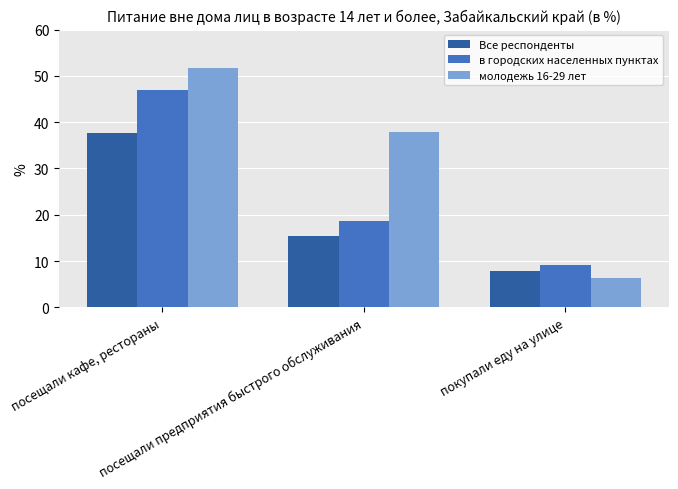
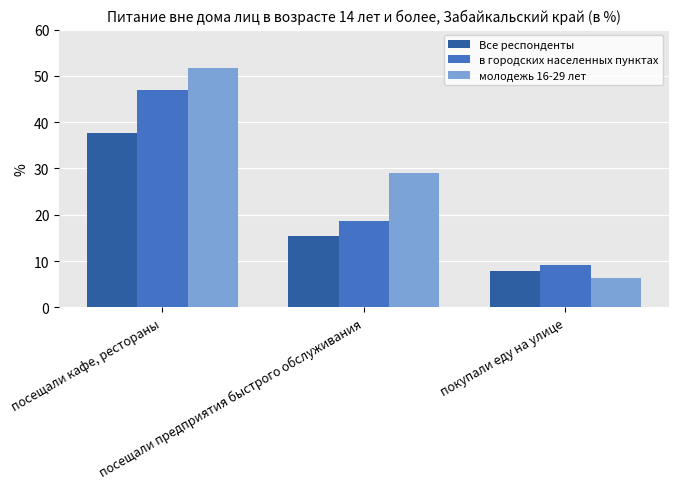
  {
    "молодежь 16-29 лет": {
      "посещали кафе, рестораны": 52,
-     "посещали предприятия быстрого обслуживания": 38,
+     "посещали предприятия быстрого обслуживания": 29,
      "покупали еду на улице": 6
    }
  }
